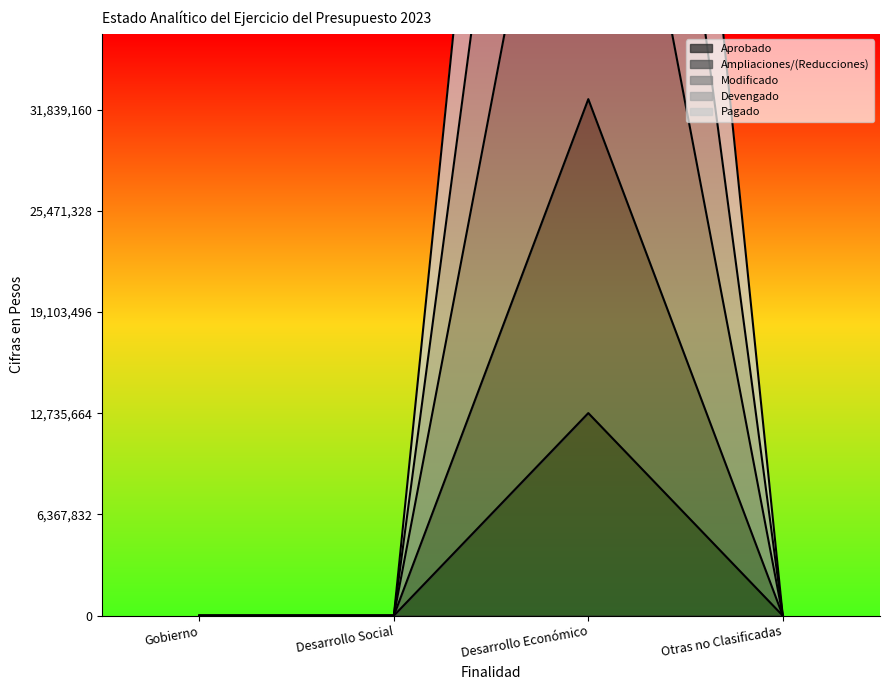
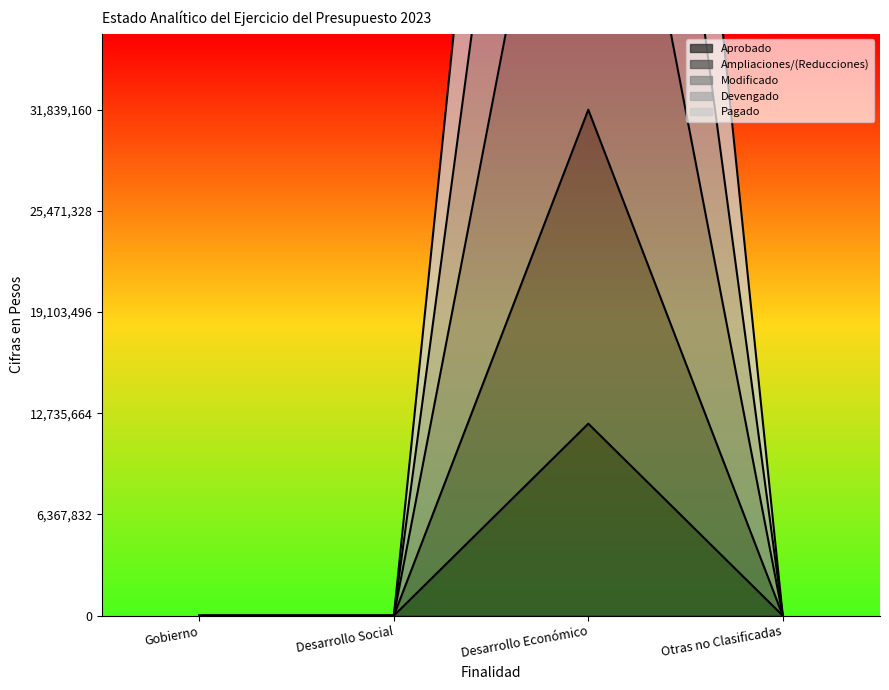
  {
    "Aprobado": {
-     "Desarrollo Económico": "12,700,000"
+     "Desarrollo Económico": "12,100,000"
    },
    "Ampliaciones/(Reducciones)": {
      "Desarrollo Económico": "19,800,000"
    }
  }
